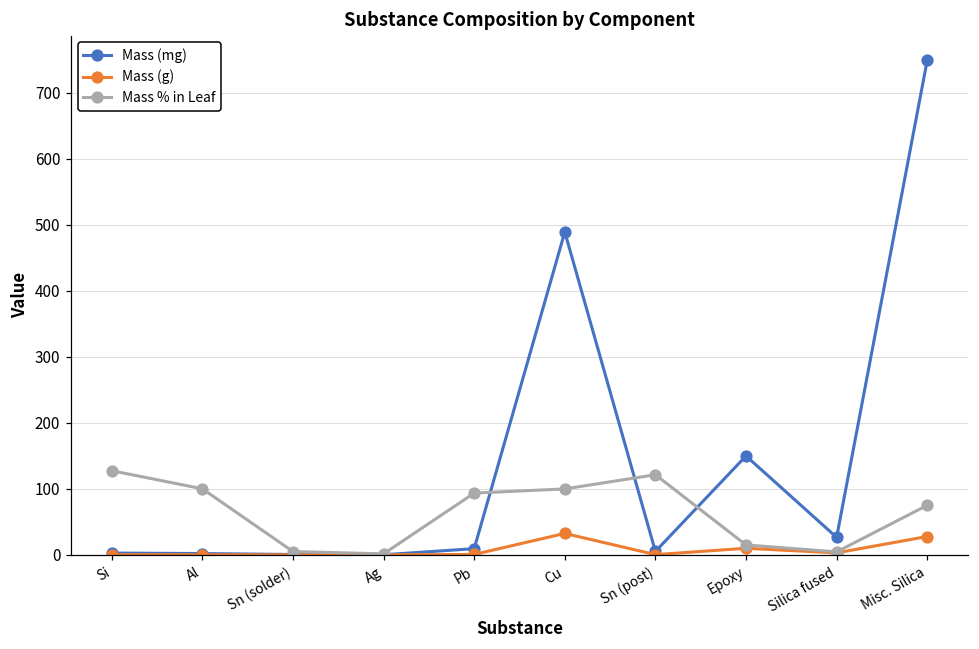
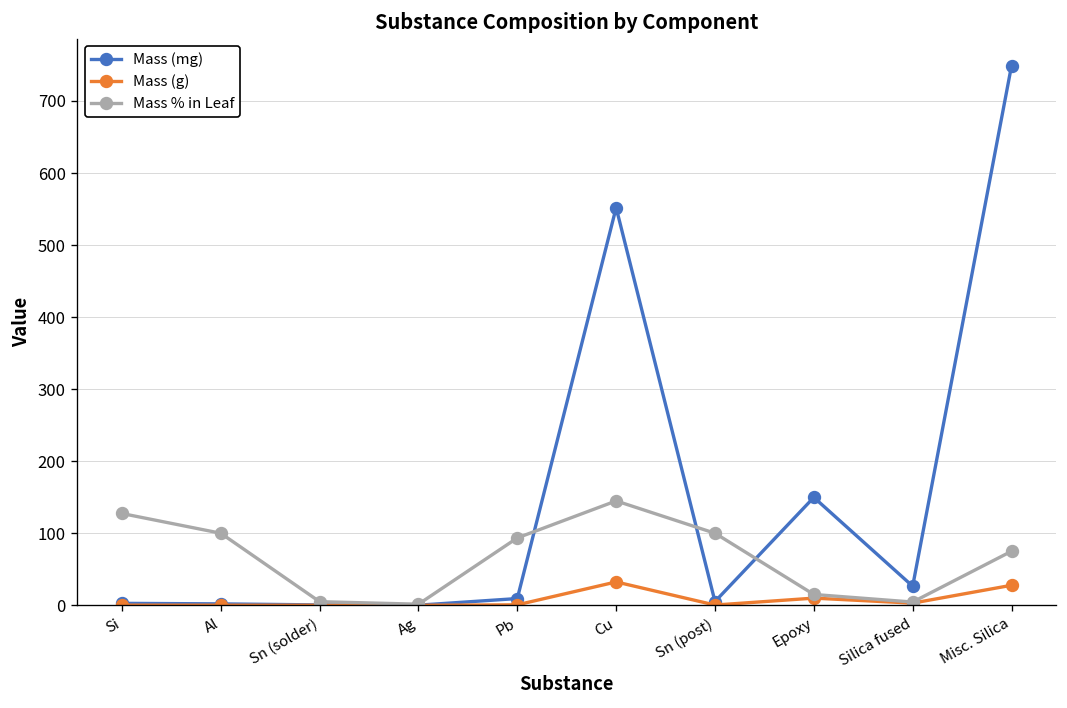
  {
    "Mass (mg)": {
      "Pb": 10,
-     "Cu": 490,
+     "Cu": 550,
      "Sn (post)": 10,
      "Epoxy": 150,
      "Silica fused": 30,
      "Misc. Silica": 750
    },
    "Mass (g)": {
      "Pb": 0,
      "Cu": 30,
      "Sn (post)": 0,
      "Epoxy": 10,
      "Misc. Silica": 30
    },
    "Mass % in Leaf": {
      "Si": 130,
      "Al": 100,
      "Sn (solder)": 10,
      "Pb": 90,
-     "Cu": 100,
-     "Sn (post)": 120,
+     "Cu": 140,
+     "Sn (post)": 100,
      "Epoxy": 20,
      "Misc. Silica": 80
    }
  }
